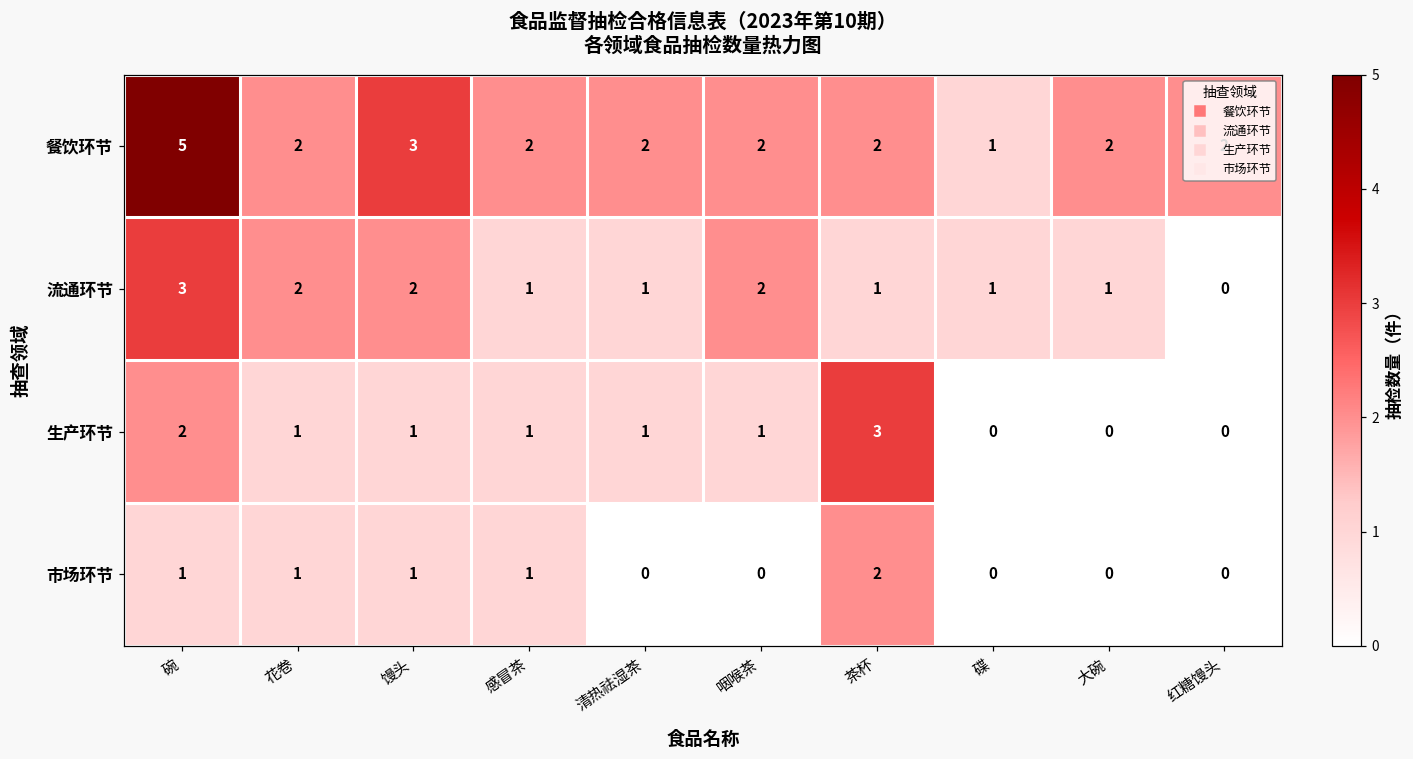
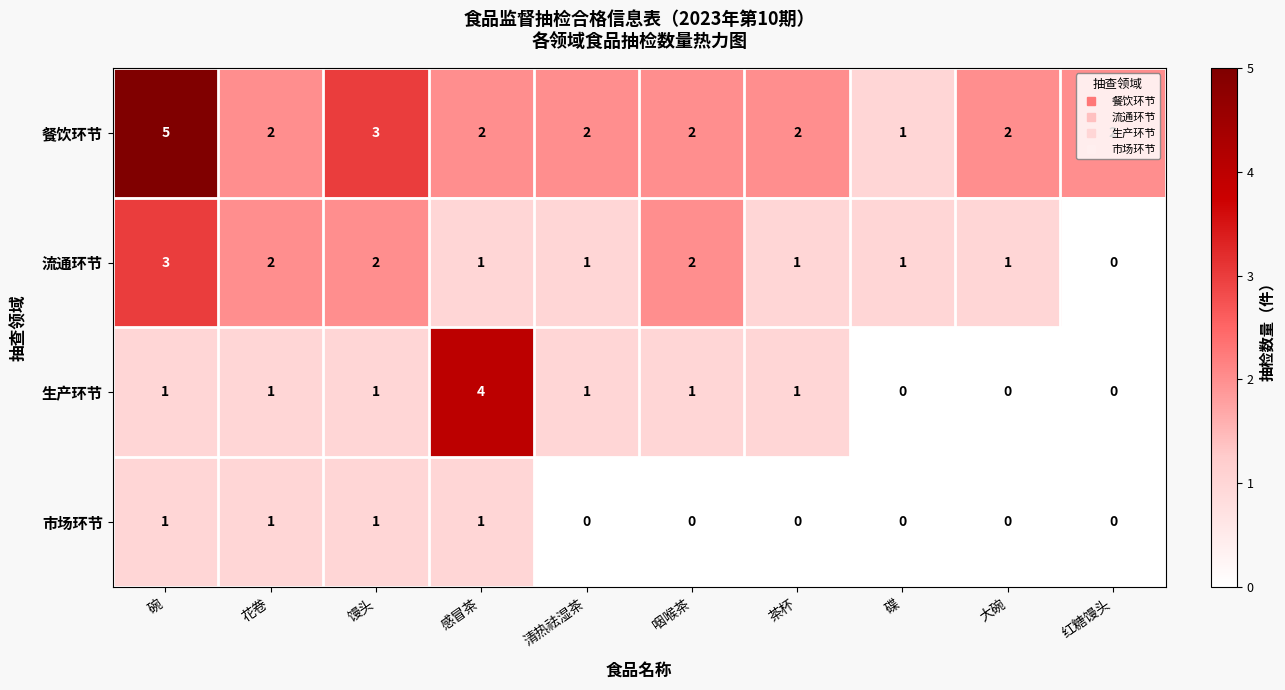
  {
    "餐饮环节": {
      "碗": 5,
      "花卷": 2,
      "馒头": 3,
      "感冒茶": 2,
      "清热祛湿茶": 2,
      "咽喉茶": 2,
      "茶杯": 2,
      "碟": 1,
      "大碗": 2
    },
    "流通环节": {
      "碗": 3,
      "花卷": 2,
      "馒头": 2,
      "感冒茶": 1,
      "清热祛湿茶": 1,
      "咽喉茶": 2,
      "茶杯": 1,
      "碟": 1,
      "大碗": 1,
      "红糖馒头": 0
    },
    "生产环节": {
-     "碗": 2,
+     "碗": 1,
      "花卷": 1,
      "馒头": 1,
-     "感冒茶": 1,
+     "感冒茶": 4,
      "清热祛湿茶": 1,
      "咽喉茶": 1,
-     "茶杯": 3,
+     "茶杯": 1,
      "碟": 0,
      "大碗": 0,
      "红糖馒头": 0
    },
    "市场环节": {
      "碗": 1,
      "花卷": 1,
      "馒头": 1,
      "感冒茶": 1,
      "清热祛湿茶": 0,
      "咽喉茶": 0,
-     "茶杯": 2,
+     "茶杯": 0,
      "碟": 0,
      "大碗": 0,
      "红糖馒头": 0
    }
  }
